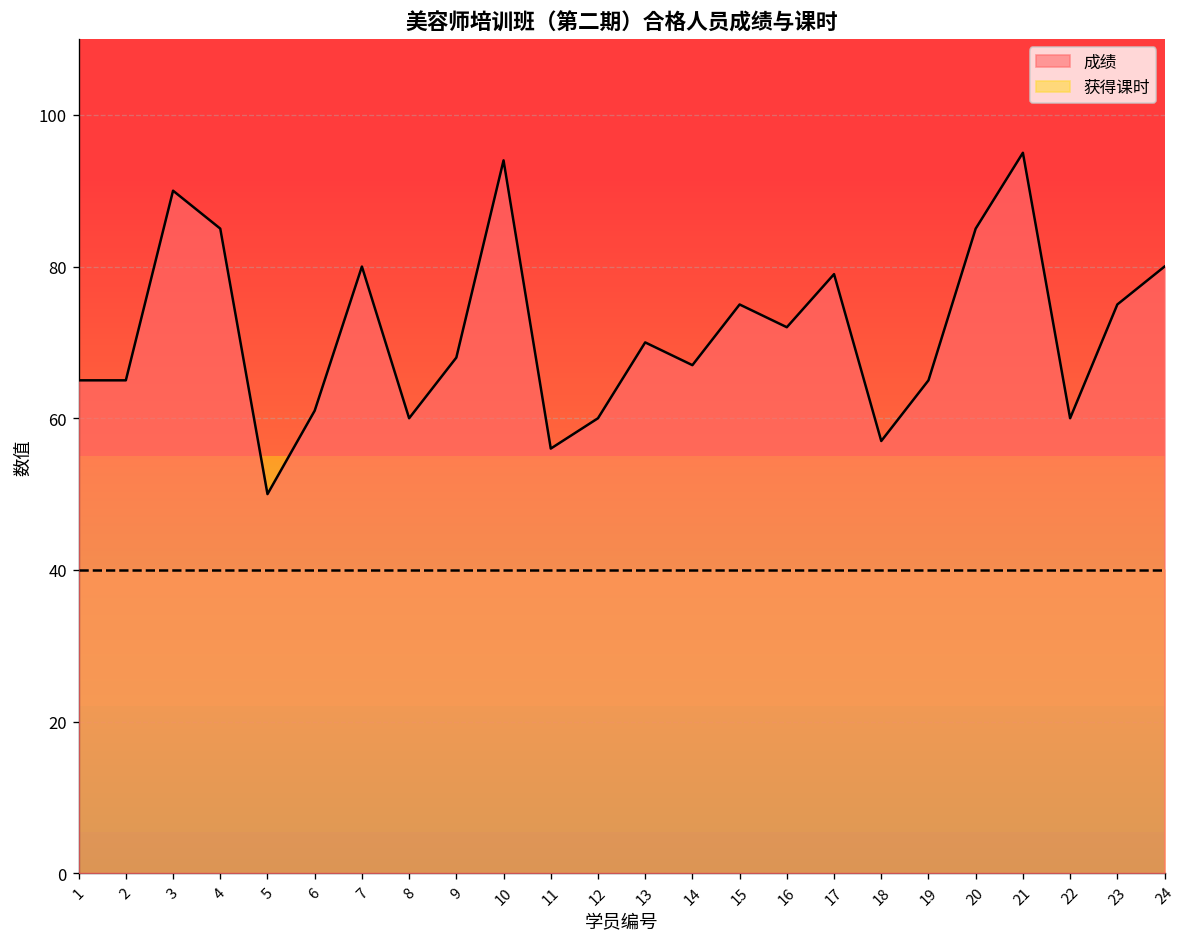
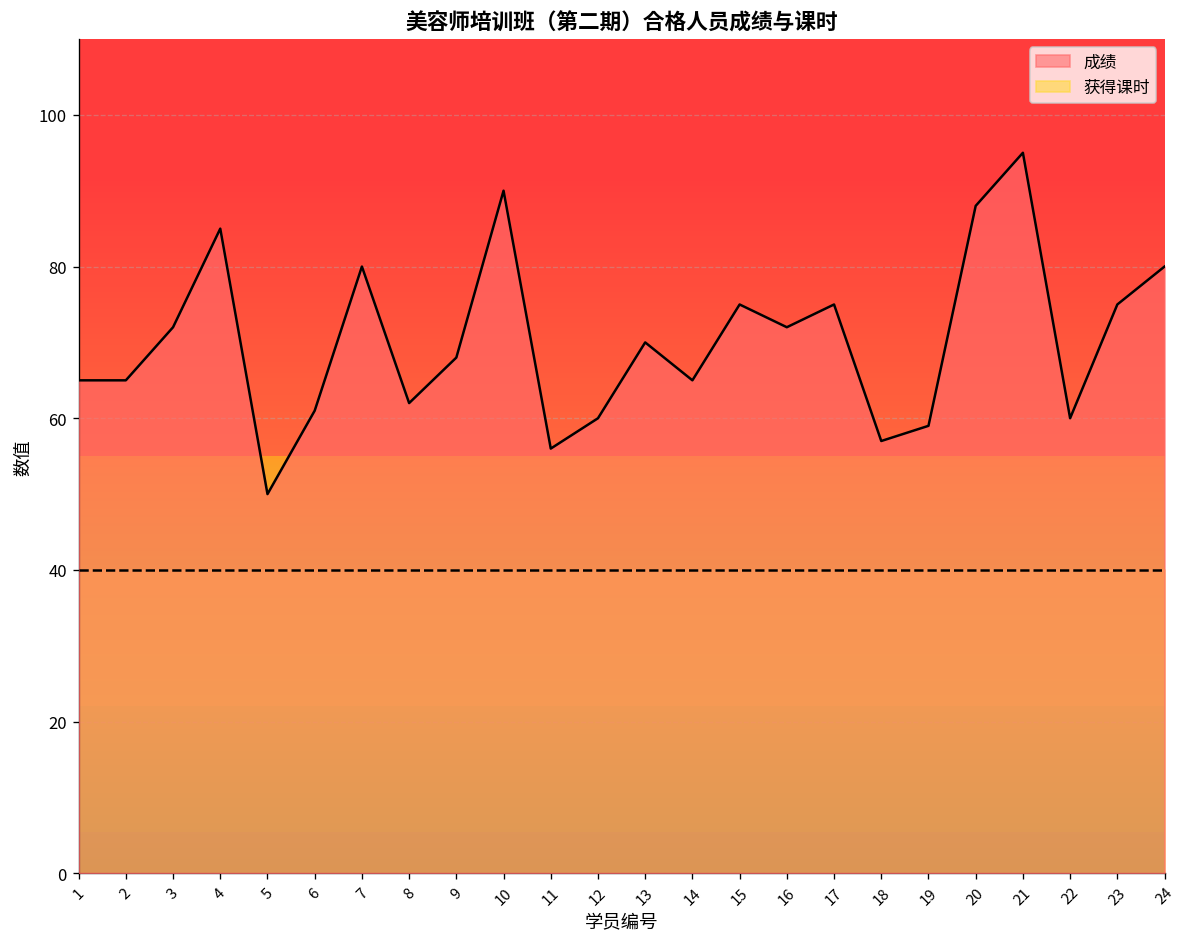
  {
    "成绩": {
      "1": 65,
      "2": 65,
-     "3": 90,
+     "3": 72,
      "4": 85,
      "5": 50,
      "6": 61,
      "7": 80,
-     "8": 60,
+     "8": 62,
      "9": 68,
-     "10": 94,
+     "10": 90,
      "11": 56,
      "12": 60,
      "13": 70,
-     "14": 67,
+     "14": 65,
      "15": 75,
      "16": 72,
-     "17": 79,
+     "17": 75,
      "18": 57,
-     "19": 65,
-     "20": 85,
+     "19": 59,
+     "20": 88,
      "21": 95,
      "22": 60,
      "23": 75,
      "24": 80
    },
    "获得课时": {
      "1": 40,
      "2": 40,
      "3": 40,
      "4": 40,
      "5": 40,
      "6": 40,
      "7": 40,
      "8": 40,
      "9": 40,
      "10": 40,
      "11": 40,
      "12": 40,
      "13": 40,
      "14": 40,
      "15": 40,
      "16": 40,
      "17": 40,
      "18": 40,
      "19": 40,
      "20": 40,
      "21": 40,
      "22": 40,
      "23": 40,
      "24": 40
    }
  }
